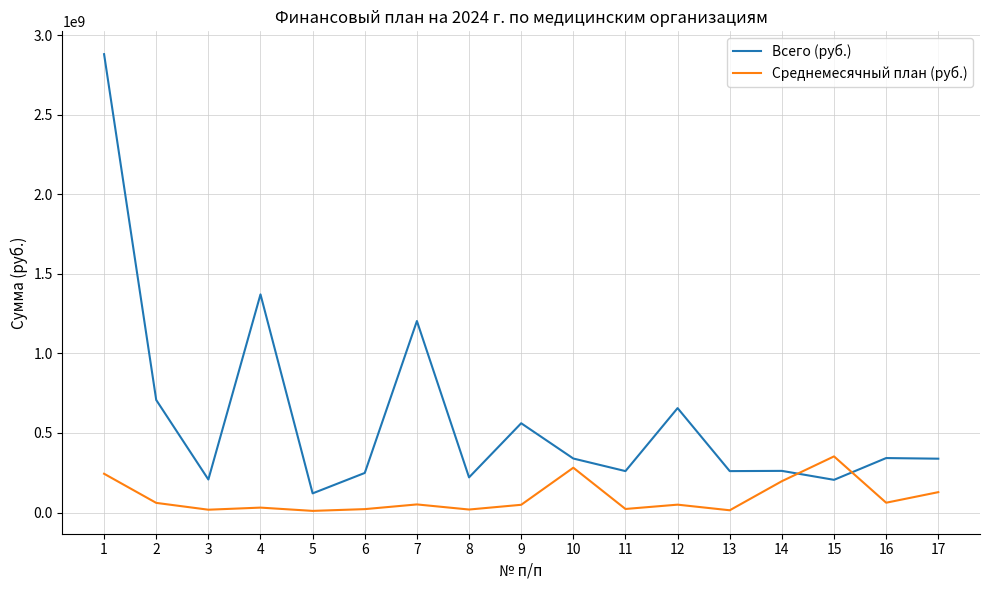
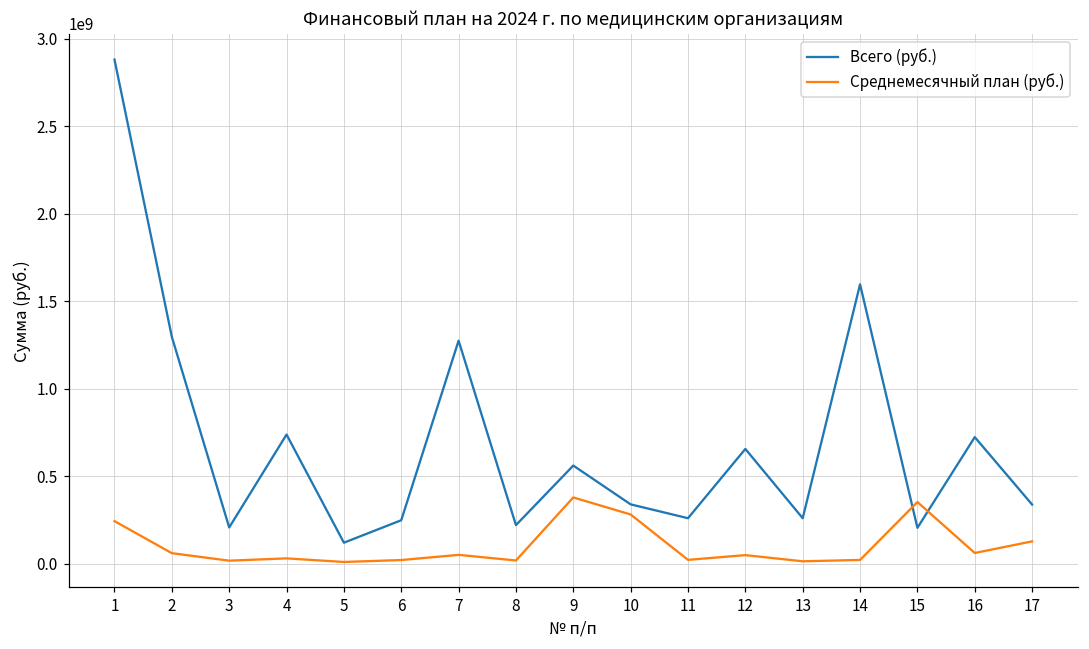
  {
    "Всего (руб.)": {
      "1": 2880000000,
-     "2": 710000000,
+     "2": 1300000000,
      "3": 210000000,
-     "4": 1370000000,
+     "4": 740000000,
      "5": 120000000,
      "6": 250000000,
-     "7": 1200000000,
+     "7": 1270000000,
      "8": 220000000,
      "9": 560000000,
      "10": 340000000,
      "11": 260000000,
      "12": 660000000,
      "13": 260000000,
-     "14": 260000000,
+     "14": 1600000000,
      "15": 210000000,
-     "16": 340000000,
+     "16": 720000000,
      "17": 340000000
    },
    "Среднемесячный план (руб.)": {
      "1": 240000000,
      "2": 60000000,
      "3": 20000000,
      "4": 30000000,
      "5": 10000000,
      "6": 20000000,
      "7": 50000000,
      "8": 20000000,
-     "9": 50000000,
+     "9": 380000000,
      "10": 280000000,
      "11": 20000000,
      "12": 50000000,
      "13": 10000000,
-     "14": 200000000,
+     "14": 20000000,
      "15": 350000000,
      "16": 60000000,
      "17": 130000000
    }
  }
